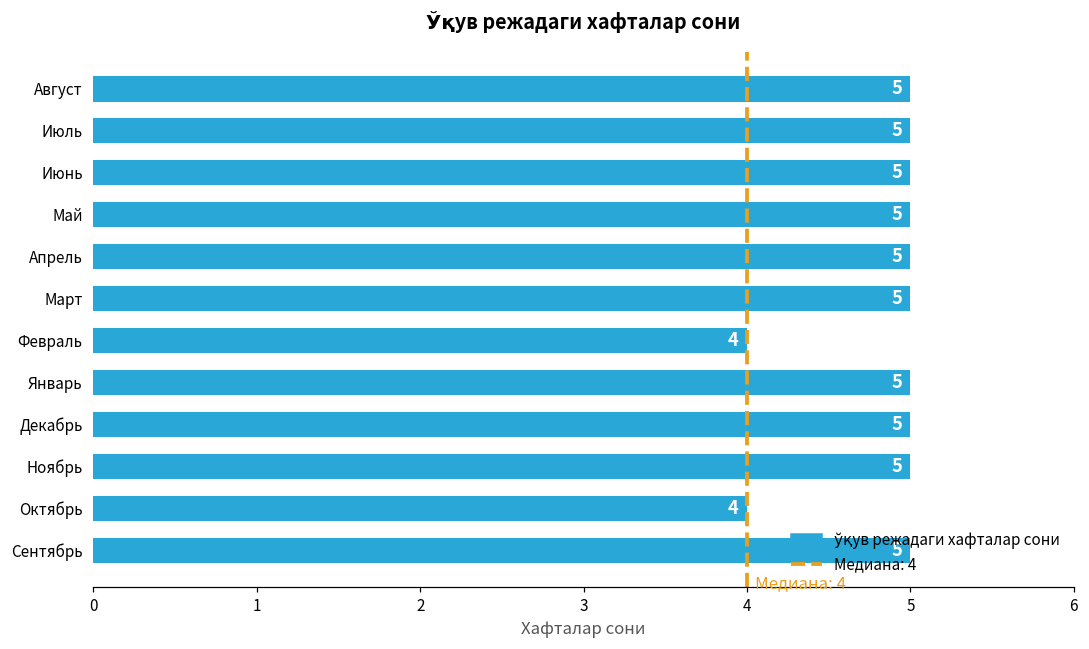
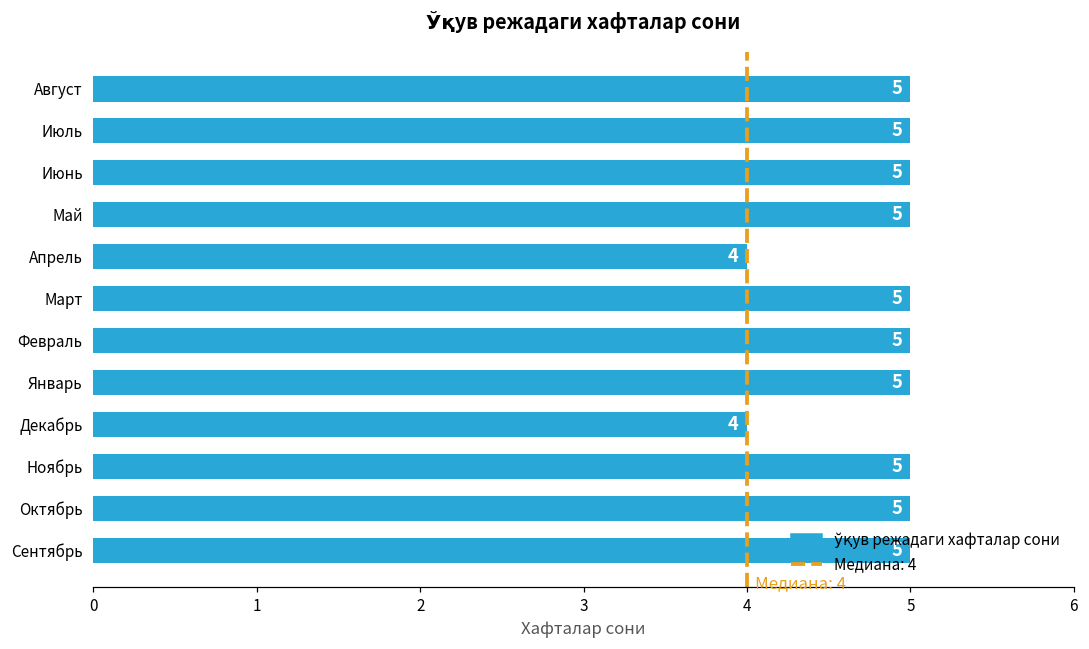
  {
    "Август": 5,
    "Июль": 5,
    "Июнь": 5,
    "Май": 5,
-   "Апрель": 5,
+   "Апрель": 4,
    "Март": 5,
-   "Февраль": 4,
+   "Февраль": 5,
    "Январь": 5,
-   "Декабрь": 5,
+   "Декабрь": 4,
    "Ноябрь": 5,
-   "Октябрь": 4,
+   "Октябрь": 5,
    "Сентябрь": 5
  }
